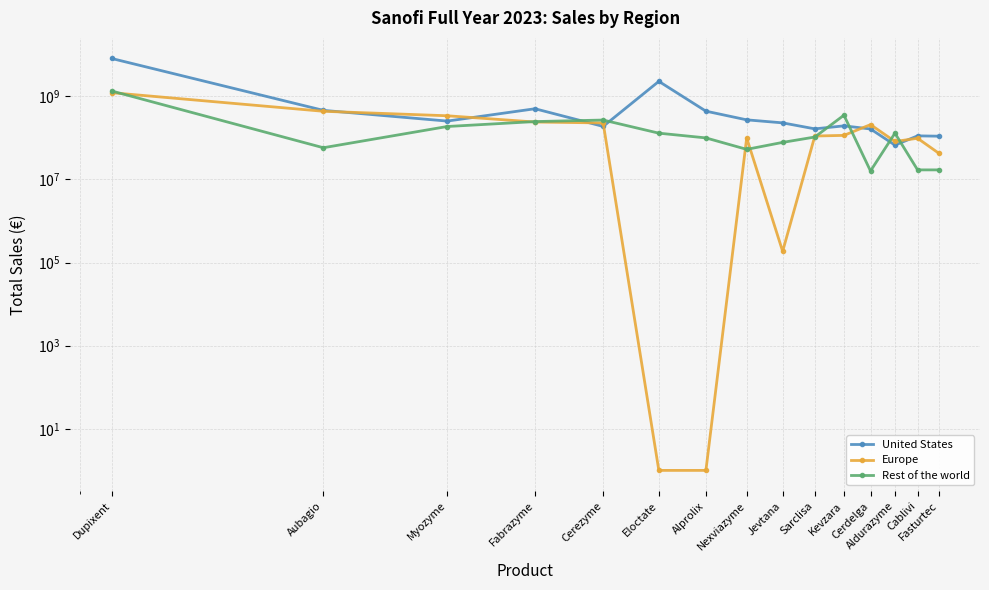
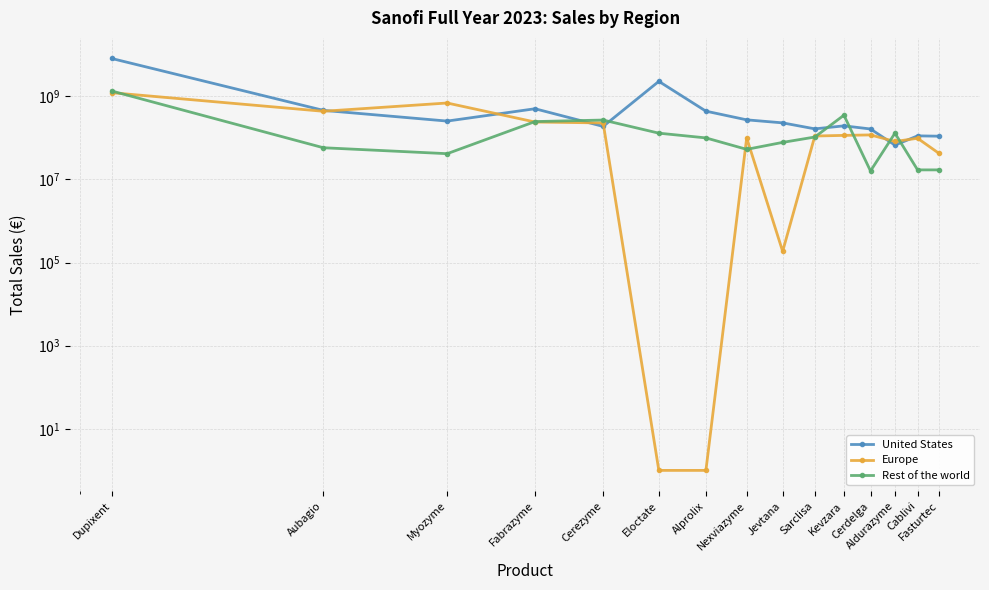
  {
    "United States": {
      "Dupixent": 8000000000,
      "Myozyme": 300000000,
      "Fabrazyme": 500000000,
      "Cerezyme": 200000000,
      "Eloctate": 2000000000,
      "Alprolix": 400000000,
      "Nexviazyme": 300000000,
      "Jevtana": 200000000,
      "Sarclisa": 170000000,
      "Kevzara": 200000000,
      "Cerdelga": 160000000,
      "Aldurazyme": 70000000,
      "Fasturtec": 110000000
    },
    "Europe": {
-     "Myozyme": 300000000,
+     "Myozyme": 700000000,
      "Cerezyme": 200000000,
      "Eloctate": 1,
      "Alprolix": 1,
      "Nexviazyme": 100000000,
      "Jevtana": 200000,
      "Kevzara": 120000000,
-     "Cerdelga": 200000000,
+     "Cerdelga": 120000000,
      "Aldurazyme": 80000000,
      "Fasturtec": 40000000
    },
    "Rest of the world": {
      "Aubagio": 60000000,
-     "Myozyme": 200000000,
+     "Myozyme": 40000000,
      "Cerezyme": 300000000,
      "Eloctate": 130000000,
      "Alprolix": 100000000,
      "Nexviazyme": 50000000,
      "Jevtana": 80000000,
      "Kevzara": 400000000,
      "Cerdelga": 16000000,
      "Aldurazyme": 130000000,
      "Cablivi": 17000000,
      "Fasturtec": 17000000
    }
  }
